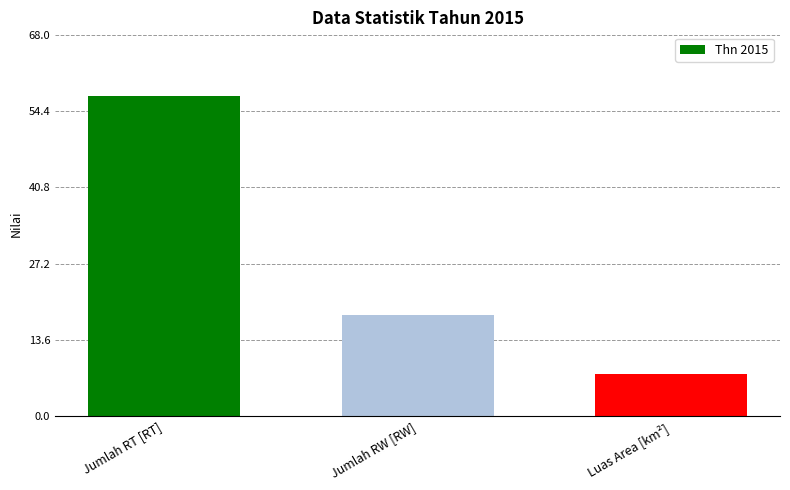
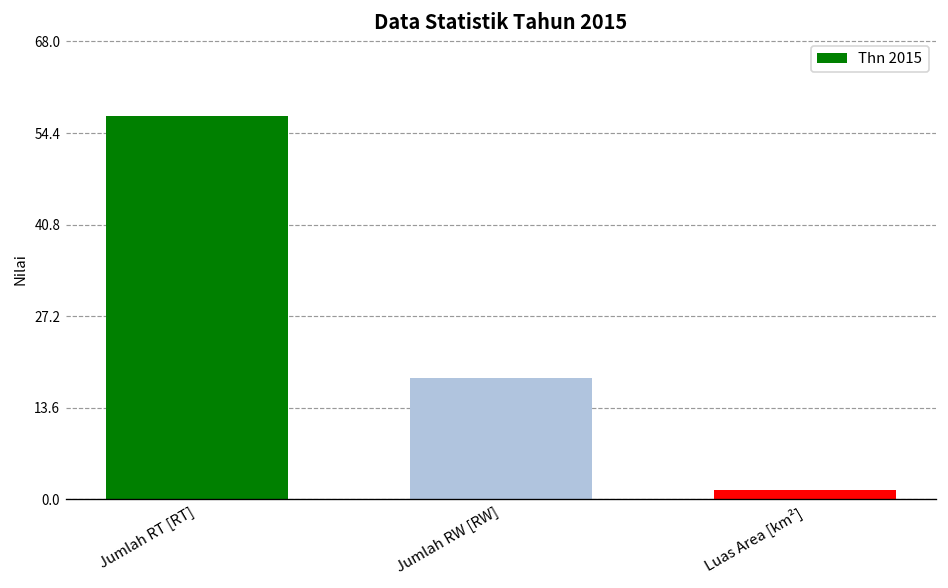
  {
    "Jumlah RT [RT]": 57,
    "Jumlah RW [RW]": 18,
-   "Luas Area [km²]": 8
+   "Luas Area [km²]": 1
  }
